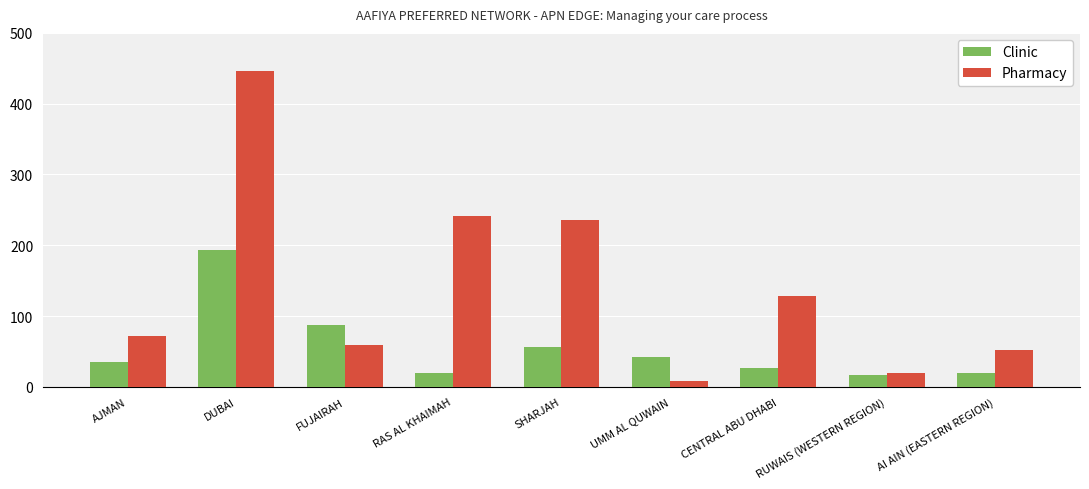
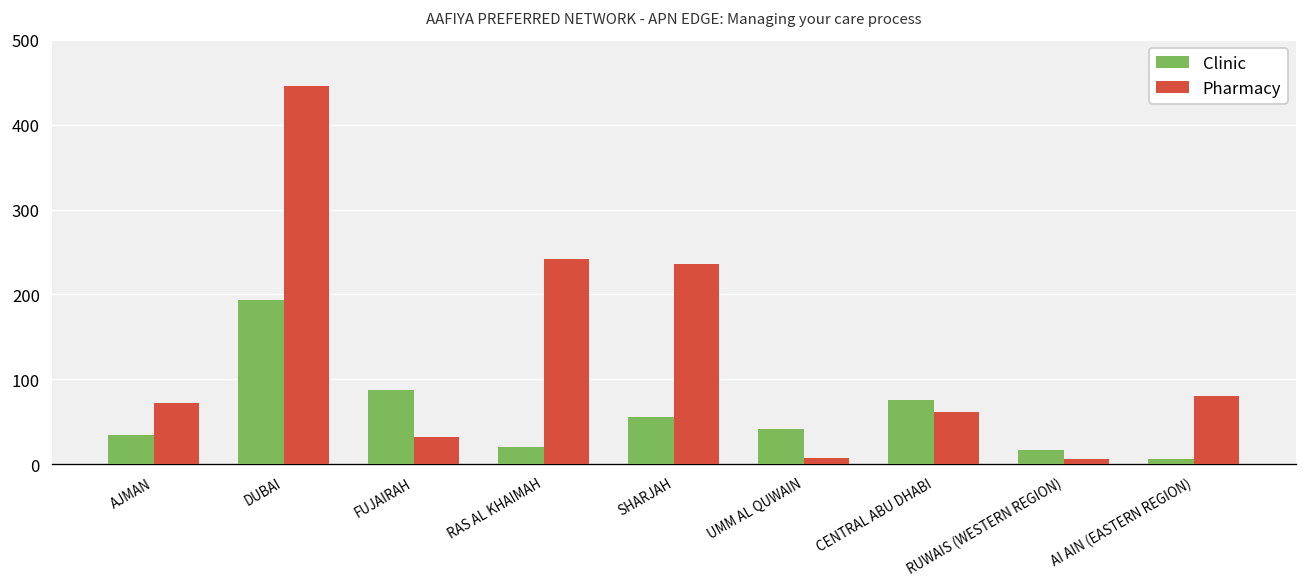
  {
    "Clinic": {
      "AJMAN": 40,
      "DUBAI": 190,
      "FUJAIRAH": 90,
      "RAS AL KHAIMAH": 20,
      "SHARJAH": 60,
      "UMM AL QUWAIN": 40,
-     "CENTRAL ABU DHABI": 30,
+     "CENTRAL ABU DHABI": 80,
      "RUWAIS (WESTERN REGION)": 20,
-     "AI AIN (EASTERN REGION)": 20
+     "AI AIN (EASTERN REGION)": 10
    },
    "Pharmacy": {
      "AJMAN": 70,
      "DUBAI": 450,
-     "FUJAIRAH": 60,
+     "FUJAIRAH": 30,
      "RAS AL KHAIMAH": 240,
      "SHARJAH": 240,
      "UMM AL QUWAIN": 10,
-     "CENTRAL ABU DHABI": 130,
-     "RUWAIS (WESTERN REGION)": 20,
-     "AI AIN (EASTERN REGION)": 50
+     "CENTRAL ABU DHABI": 60,
+     "RUWAIS (WESTERN REGION)": 10,
+     "AI AIN (EASTERN REGION)": 80
    }
  }
